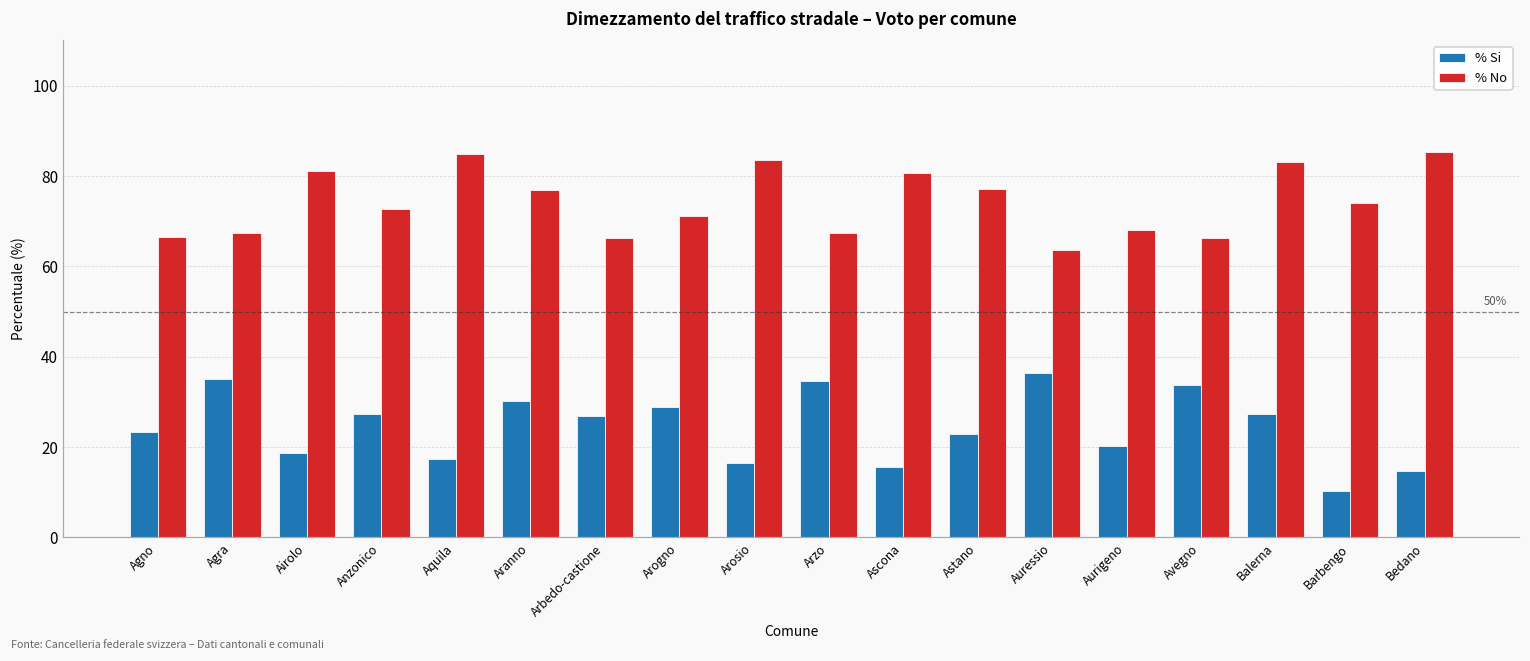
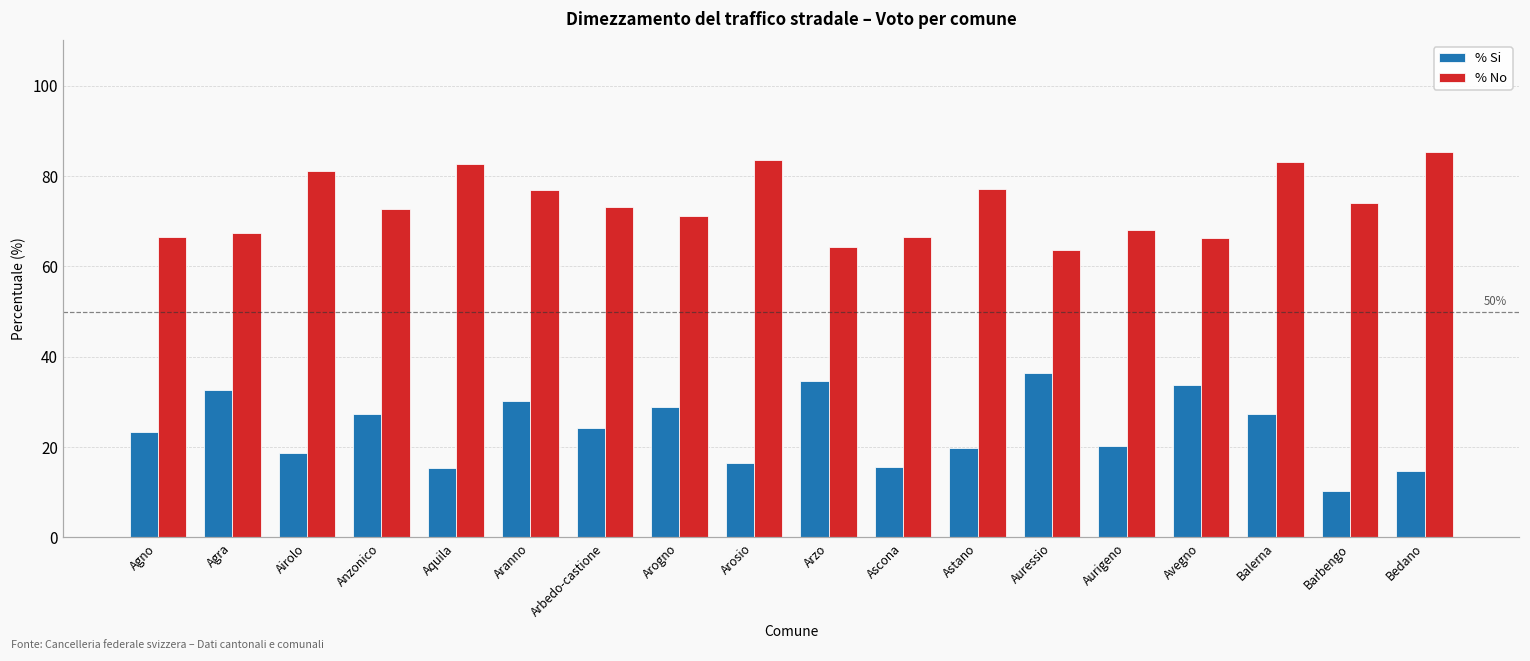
  {
    "% Si": {
      "Agno": 23,
-     "Agra": 35,
+     "Agra": 33,
      "Airolo": 19,
      "Anzonico": 27,
-     "Aquila": 17,
+     "Aquila": 15,
      "Aranno": 30,
-     "Arbedo-castione": 27,
+     "Arbedo-castione": 24,
      "Arogno": 29,
      "Arosio": 16,
      "Arzo": 35,
      "Ascona": 16,
-     "Astano": 23,
+     "Astano": 20,
      "Auressio": 36,
      "Aurigeno": 20,
      "Avegno": 34,
      "Balerna": 27,
      "Barbengo": 10,
      "Bedano": 15
    },
    "% No": {
      "Agno": 67,
      "Agra": 67,
      "Airolo": 81,
      "Anzonico": 73,
-     "Aquila": 85,
+     "Aquila": 83,
      "Aranno": 77,
-     "Arbedo-castione": 66,
+     "Arbedo-castione": 73,
      "Arogno": 71,
      "Arosio": 84,
-     "Arzo": 67,
-     "Ascona": 81,
+     "Arzo": 64,
+     "Ascona": 67,
      "Astano": 77,
      "Auressio": 64,
      "Aurigeno": 68,
      "Avegno": 66,
      "Balerna": 83,
      "Barbengo": 74,
      "Bedano": 85
    }
  }
